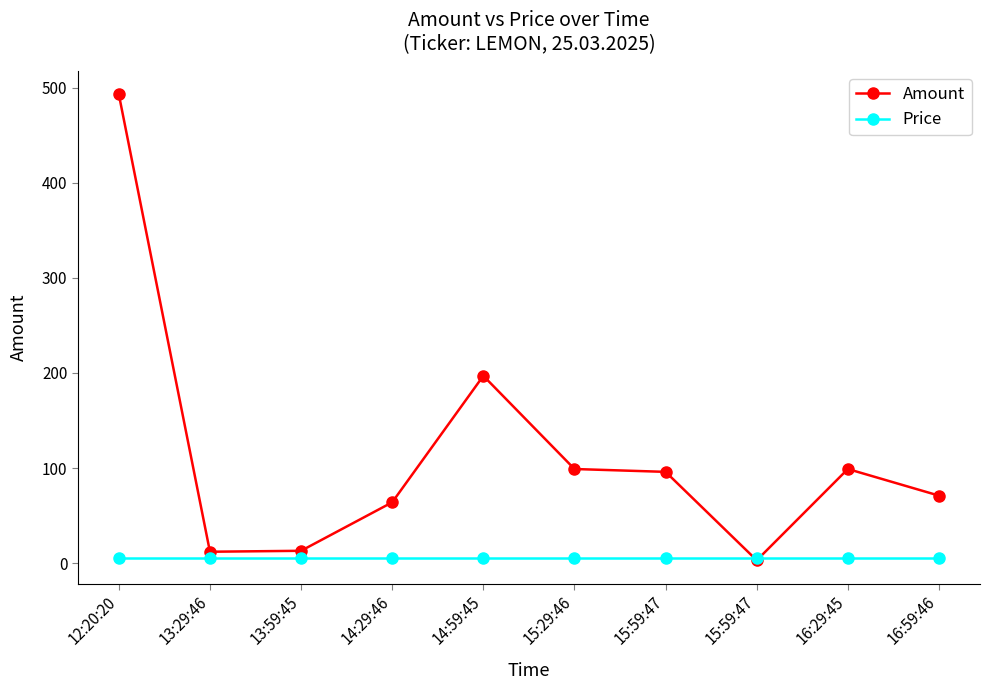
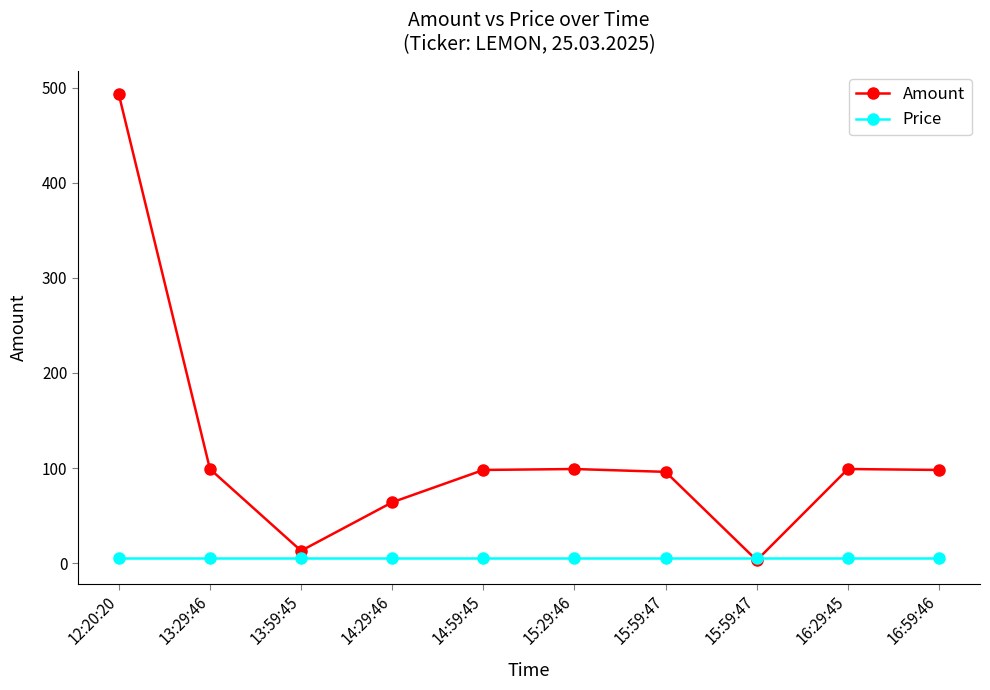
  {
    "Amount": {
      "12:20:20": 490,
-     "13:29:46": 10,
+     "13:29:46": 100,
      "13:59:45": 10,
      "14:29:46": 60,
-     "14:59:45": 200,
+     "14:59:45": 100,
      "15:29:46": 100,
      "16:29:45": 100,
-     "16:59:46": 70
+     "16:59:46": 100
    },
    "Price": {
      "12:20:20": 10,
      "13:29:46": 10,
      "13:59:45": 10,
      "14:29:46": 10,
      "14:59:45": 10,
      "15:29:46": 10,
      "16:29:45": 10,
      "16:59:46": 10
    }
  }
